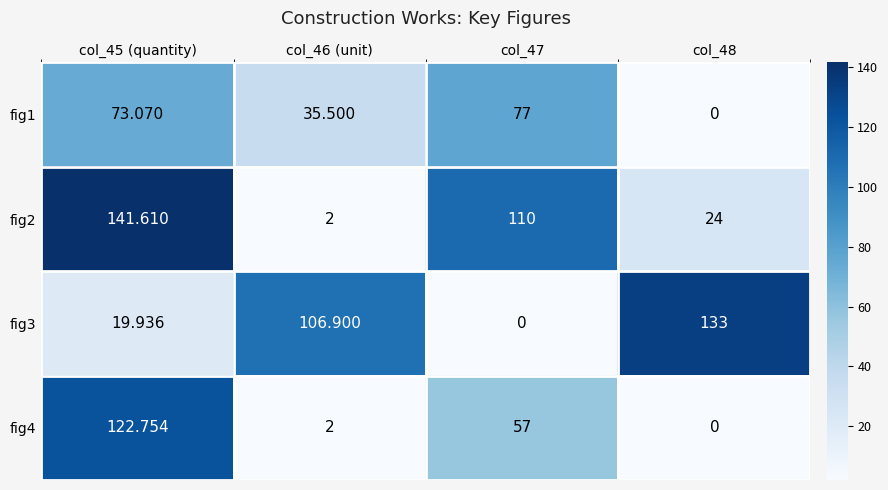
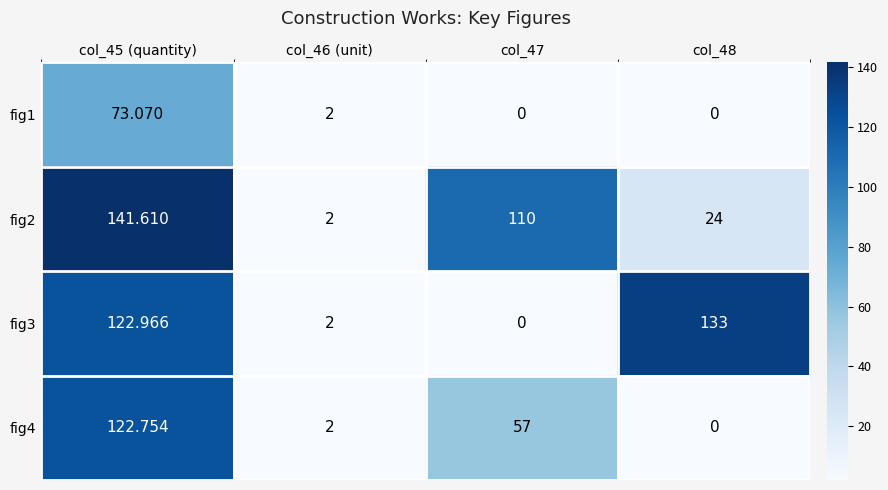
  {
    "fig1": {
      "col_45 (quantity)": 73.070,
-     "col_46 (unit)": 35.500,
-     "col_47": 77,
+     "col_46 (unit)": 2,
+     "col_47": 0,
      "col_48": 0
    },
    "fig2": {
      "col_45 (quantity)": 141.610,
      "col_46 (unit)": 2,
      "col_47": 110,
      "col_48": 24
    },
    "fig3": {
-     "col_45 (quantity)": 19.936,
-     "col_46 (unit)": 106.900,
+     "col_45 (quantity)": 122.966,
+     "col_46 (unit)": 2,
      "col_47": 0,
      "col_48": 133
    },
    "fig4": {
      "col_45 (quantity)": 122.754,
      "col_46 (unit)": 2,
      "col_47": 57,
      "col_48": 0
    }
  }
